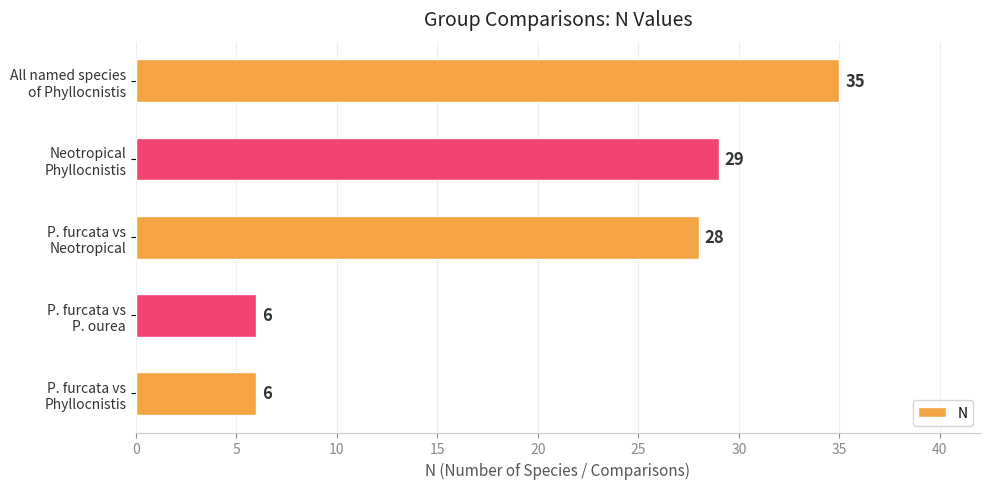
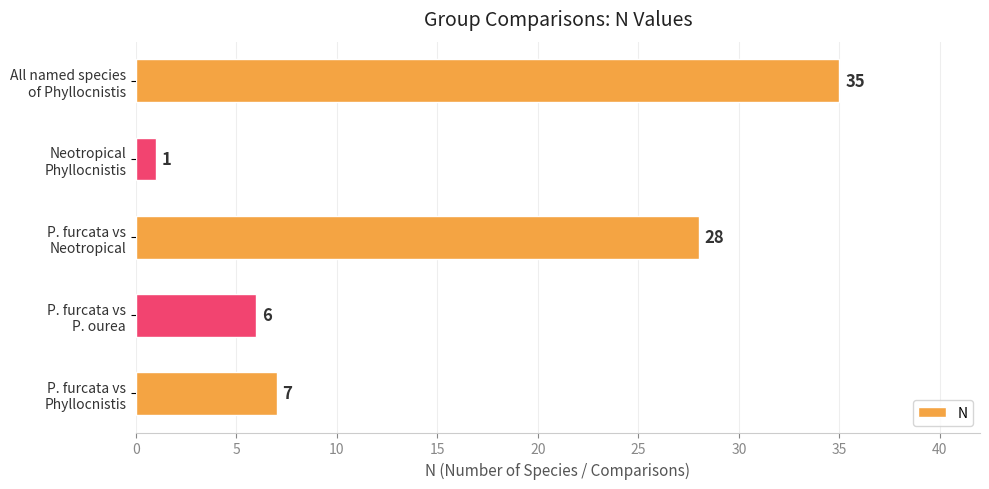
  {
    "All named species of Phyllocnistis": 35,
-   "Neotropical Phyllocnistis": 29,
+   "Neotropical Phyllocnistis": 1,
    "P. furcata vs Neotropical": 28,
    "P. furcata vs P. ourea": 6,
-   "P. furcata vs Phyllocnistis": 6
+   "P. furcata vs Phyllocnistis": 7
  }
